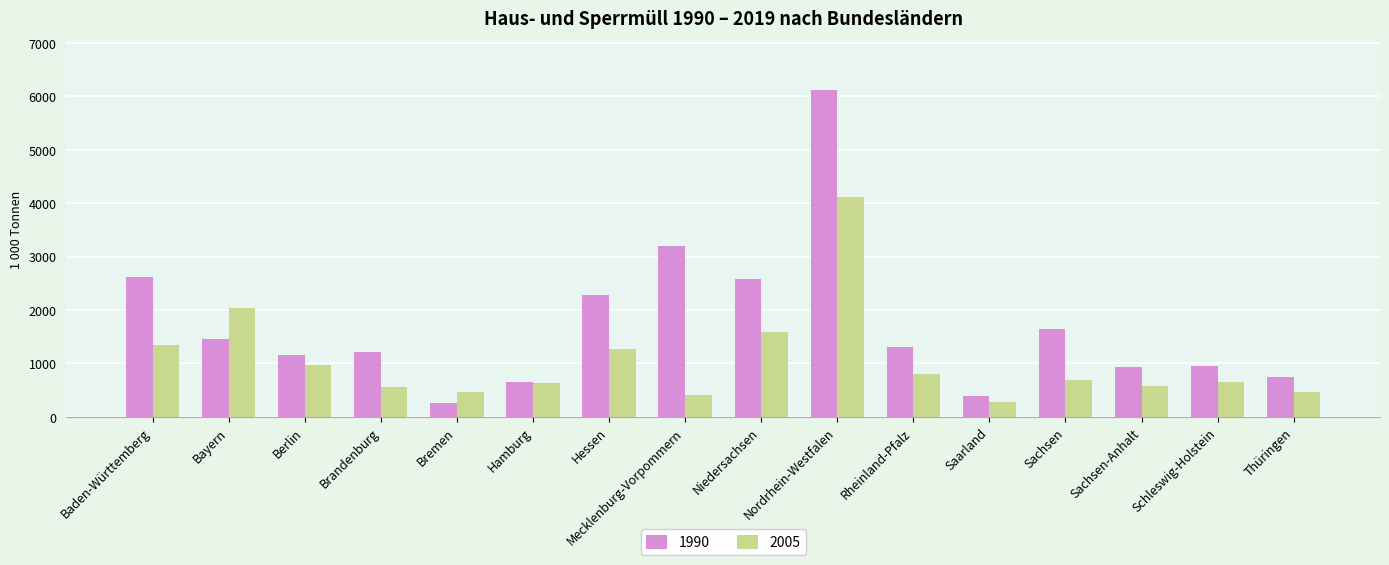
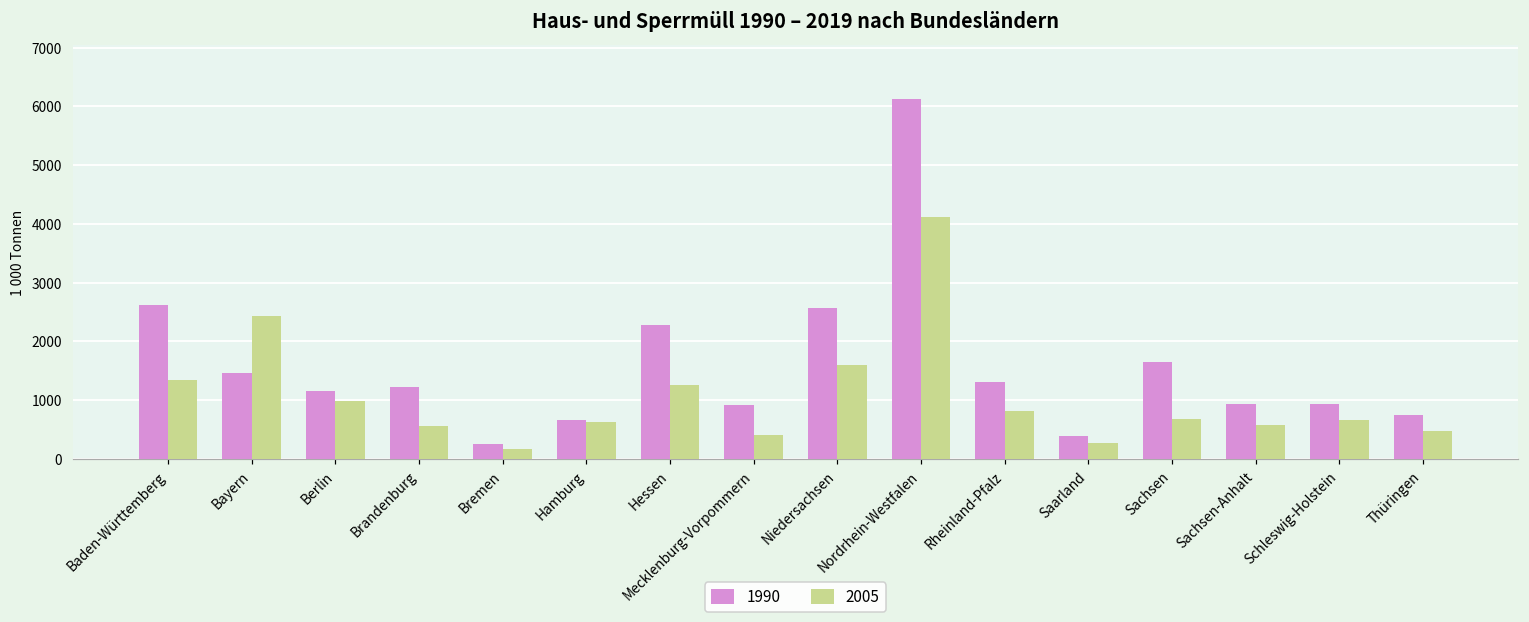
  {
    "1990": {
      "Baden-Württemberg": 2600,
      "Bayern": 1500,
      "Berlin": 1200,
      "Brandenburg": 1200,
      "Bremen": 300,
      "Hamburg": 700,
      "Hessen": 2300,
-     "Mecklenburg-Vorpommern": 3200,
+     "Mecklenburg-Vorpommern": 900,
      "Niedersachsen": 2600,
      "Nordrhein-Westfalen": 6100,
      "Rheinland-Pfalz": 1300,
      "Saarland": 400,
      "Sachsen": 1600,
      "Sachsen-Anhalt": 900,
      "Schleswig-Holstein": 900,
      "Thüringen": 700
    },
    "2005": {
      "Baden-Württemberg": 1300,
-     "Bayern": 2000,
+     "Bayern": 2400,
      "Berlin": 1000,
      "Brandenburg": 600,
-     "Bremen": 500,
+     "Bremen": 200,
      "Hamburg": 600,
      "Hessen": 1300,
      "Mecklenburg-Vorpommern": 400,
      "Niedersachsen": 1600,
      "Nordrhein-Westfalen": 4100,
      "Rheinland-Pfalz": 800,
      "Saarland": 300,
      "Sachsen": 700,
      "Sachsen-Anhalt": 600,
      "Schleswig-Holstein": 700,
      "Thüringen": 500
    }
  }
